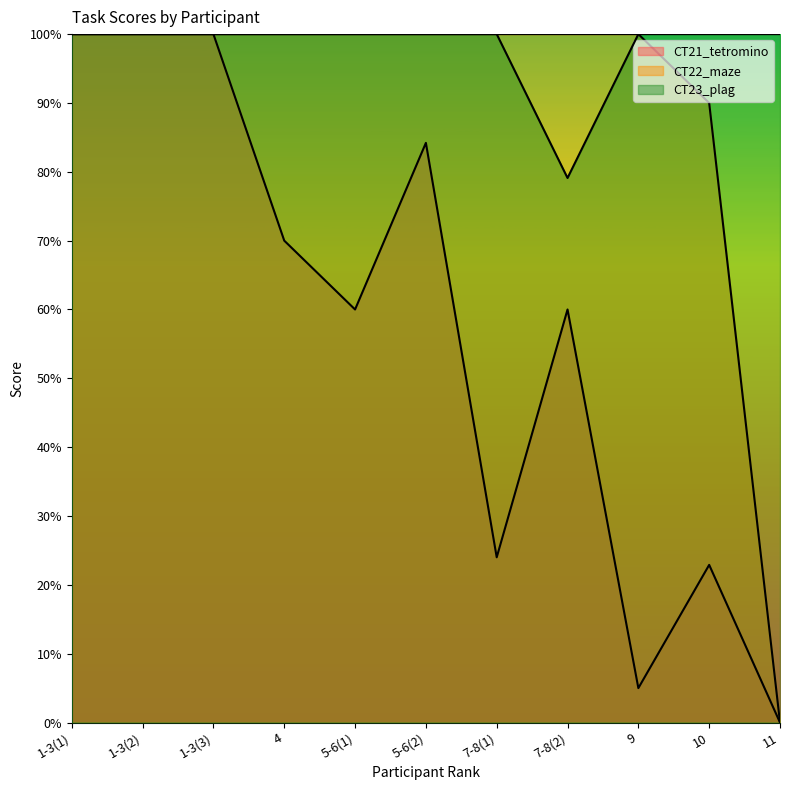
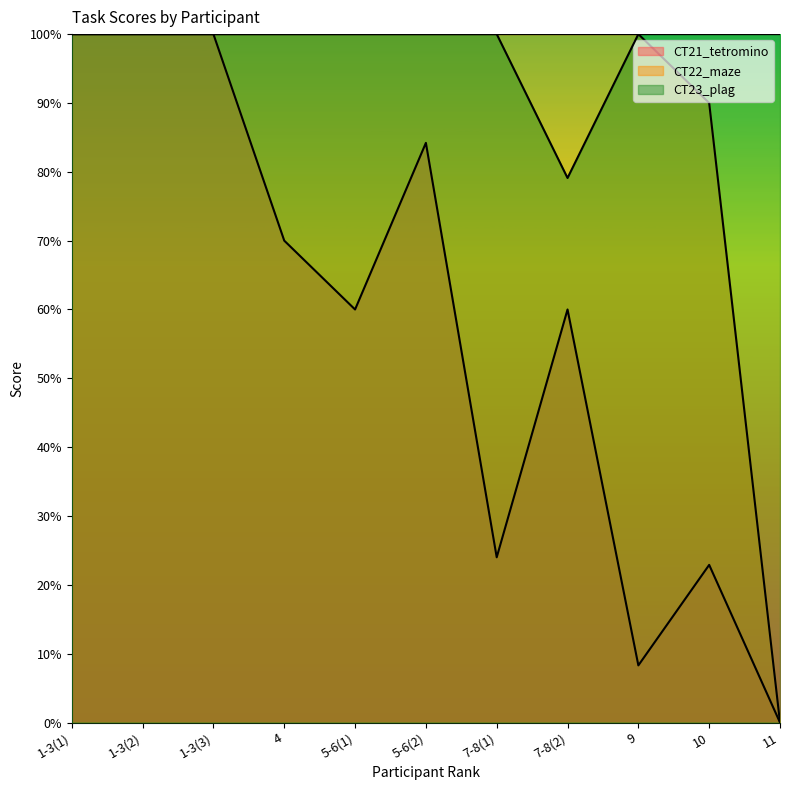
  {
    "CT21_tetromino": {
      "4": "70%",
      "5-6(1)": "60%",
      "5-6(2)": "84%",
      "7-8(1)": "24%",
      "7-8(2)": "60%",
-     "9": "5%",
+     "9": "8%",
      "10": "23%"
    },
    "CT22_maze": {
      "7-8(2)": "100%",
      "10": "90%"
    },
    "CT23_plag": {
      "7-8(2)": "79%",
      "10": "100%",
      "11": "100%"
    }
  }
